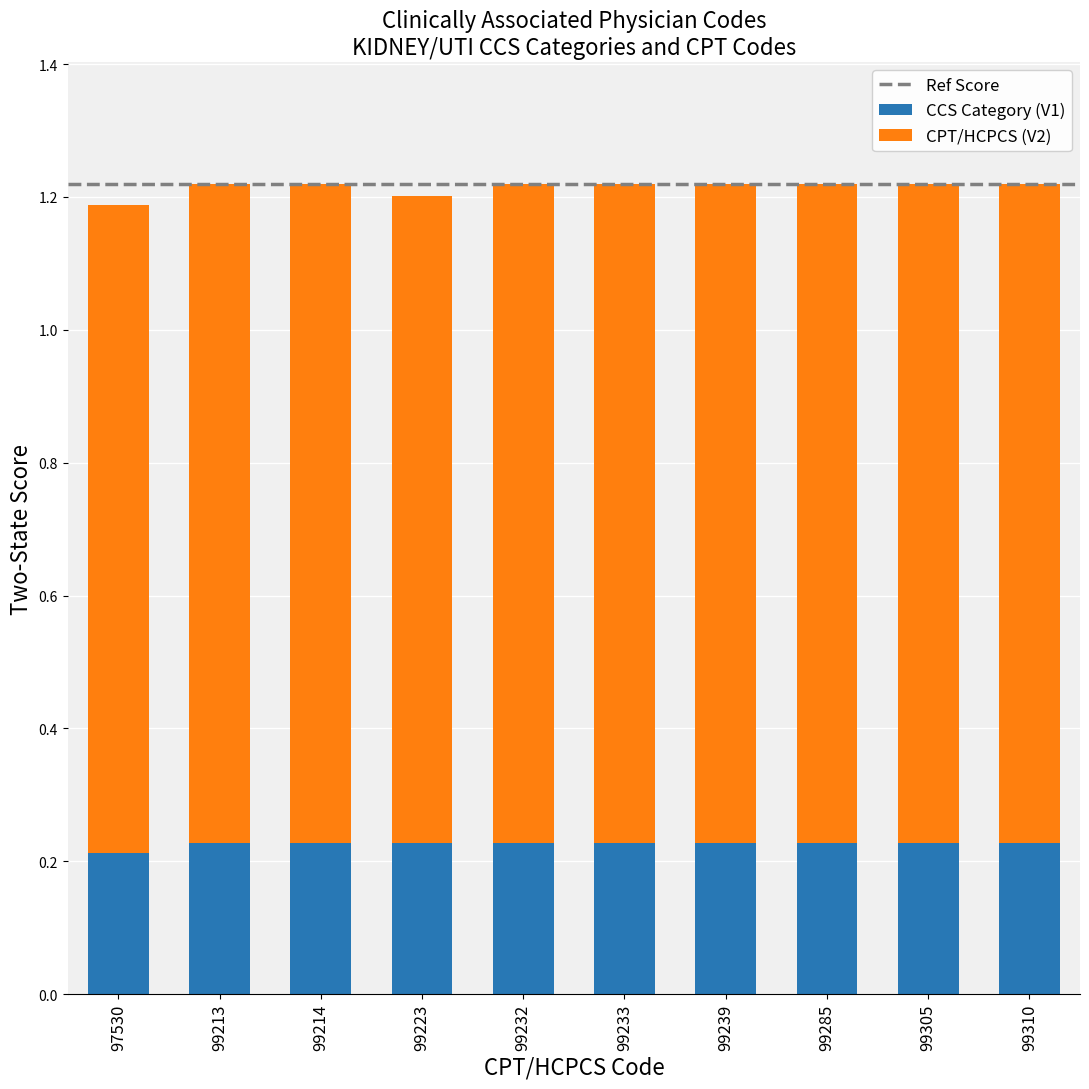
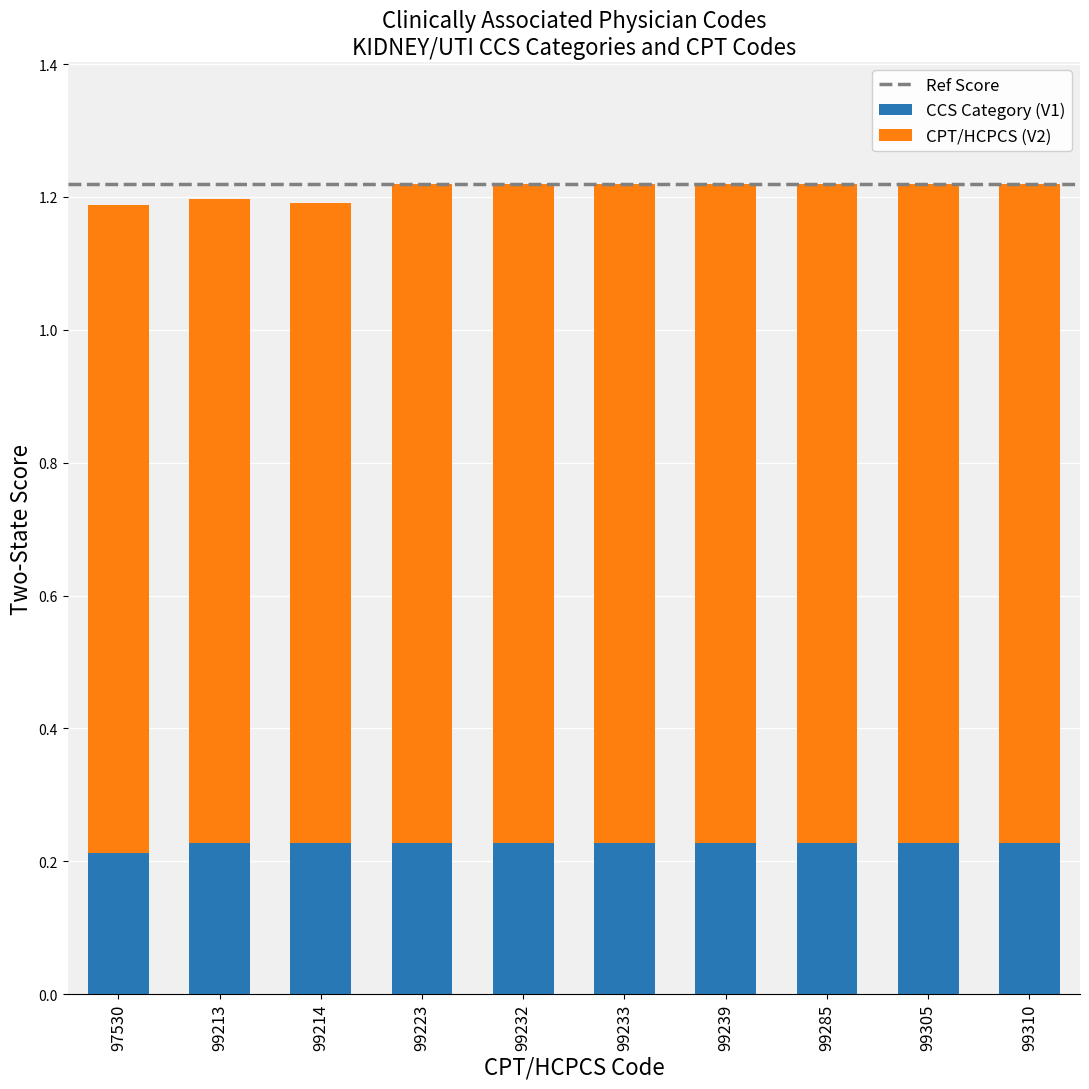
  {
    "CCS Category (V1)": {
      "97530": 0.21,
      "99213": 0.23,
      "99214": 0.23,
      "99223": 0.23,
      "99232": 0.23,
      "99233": 0.23,
      "99239": 0.23,
      "99285": 0.23,
      "99305": 0.23,
      "99310": 0.23
    },
    "CPT/HCPCS (V2)": {
      "97530": 0.98,
-     "99213": 0.99,
-     "99214": 0.99,
-     "99223": 0.97,
+     "99213": 0.97,
+     "99214": 0.96,
+     "99223": 0.99,
      "99232": 0.99,
      "99233": 0.99,
      "99239": 0.99,
      "99285": 0.99,
      "99305": 0.99,
      "99310": 0.99
    }
  }
